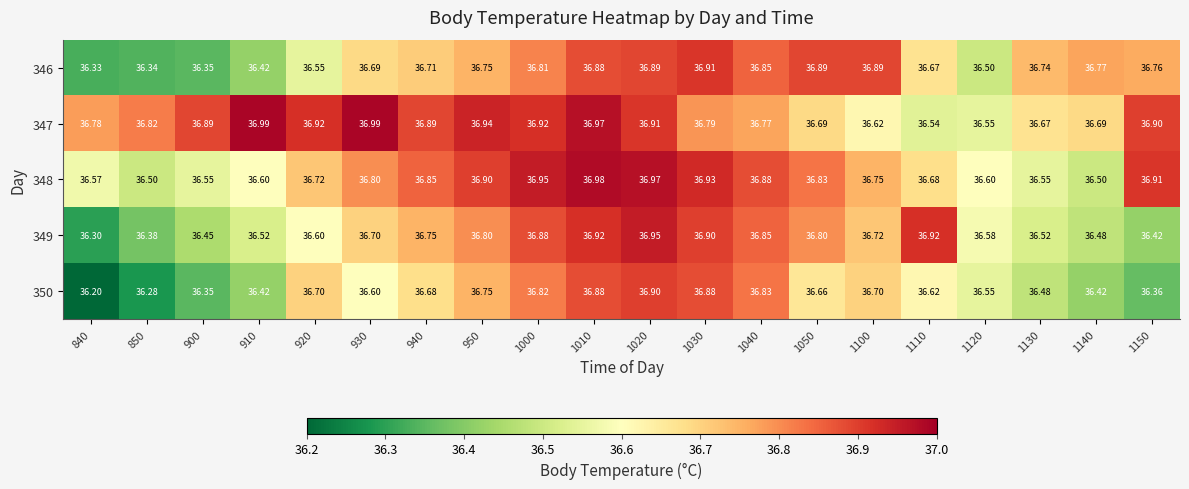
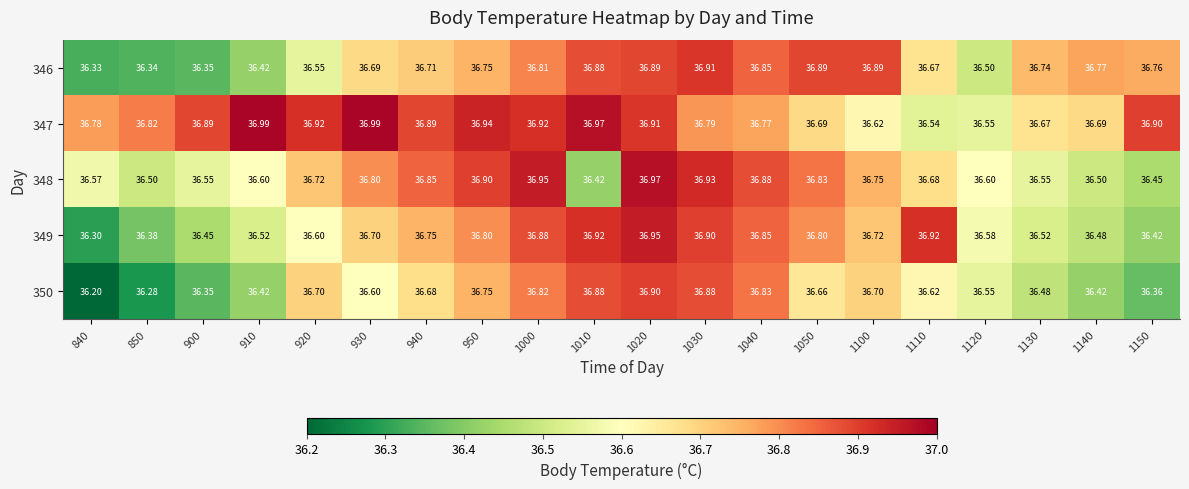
  {
    "346": {
      "840": 36.33,
      "850": 36.34,
      "900": 36.35,
      "910": 36.42,
      "920": 36.55,
      "930": 36.69,
      "940": 36.71,
      "950": 36.75,
      "1000": 36.81,
      "1010": 36.88,
      "1020": 36.89,
      "1030": 36.91,
      "1040": 36.85,
      "1050": 36.89,
      "1100": 36.89,
      "1110": 36.67,
      "1120": 36.50,
      "1130": 36.74,
      "1140": 36.77,
      "1150": 36.76
    },
    "347": {
      "840": 36.78,
      "850": 36.82,
      "900": 36.89,
      "910": 36.99,
      "920": 36.92,
      "930": 36.99,
      "940": 36.89,
      "950": 36.94,
      "1000": 36.92,
      "1010": 36.97,
      "1020": 36.91,
      "1030": 36.79,
      "1040": 36.77,
      "1050": 36.69,
      "1100": 36.62,
      "1110": 36.54,
      "1120": 36.55,
      "1130": 36.67,
      "1140": 36.69,
      "1150": 36.90
    },
    "348": {
      "840": 36.57,
      "850": 36.50,
      "900": 36.55,
      "910": 36.60,
      "920": 36.72,
      "930": 36.80,
      "940": 36.85,
      "950": 36.90,
      "1000": 36.95,
-     "1010": 36.98,
+     "1010": 36.42,
      "1020": 36.97,
      "1030": 36.93,
      "1040": 36.88,
      "1050": 36.83,
      "1100": 36.75,
      "1110": 36.68,
      "1120": 36.60,
      "1130": 36.55,
      "1140": 36.50,
-     "1150": 36.91
+     "1150": 36.45
    },
    "349": {
      "840": 36.30,
      "850": 36.38,
      "900": 36.45,
      "910": 36.52,
      "920": 36.60,
      "930": 36.70,
      "940": 36.75,
      "950": 36.80,
      "1000": 36.88,
      "1010": 36.92,
      "1020": 36.95,
      "1030": 36.90,
      "1040": 36.85,
      "1050": 36.80,
      "1100": 36.72,
      "1110": 36.92,
      "1120": 36.58,
      "1130": 36.52,
      "1140": 36.48,
      "1150": 36.42
    },
    "350": {
      "840": 36.20,
      "850": 36.28,
      "900": 36.35,
      "910": 36.42,
      "920": 36.70,
      "930": 36.60,
      "940": 36.68,
      "950": 36.75,
      "1000": 36.82,
      "1010": 36.88,
      "1020": 36.90,
      "1030": 36.88,
      "1040": 36.83,
      "1050": 36.66,
      "1100": 36.70,
      "1110": 36.62,
      "1120": 36.55,
      "1130": 36.48,
      "1140": 36.42,
      "1150": 36.36
    }
  }
